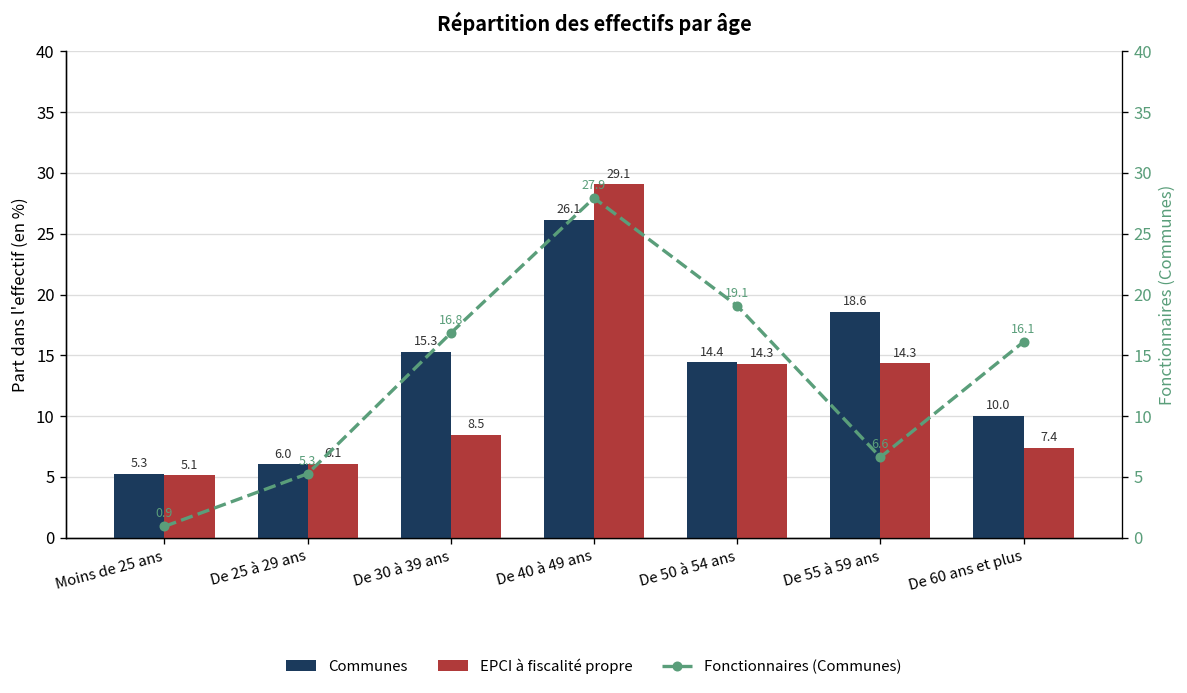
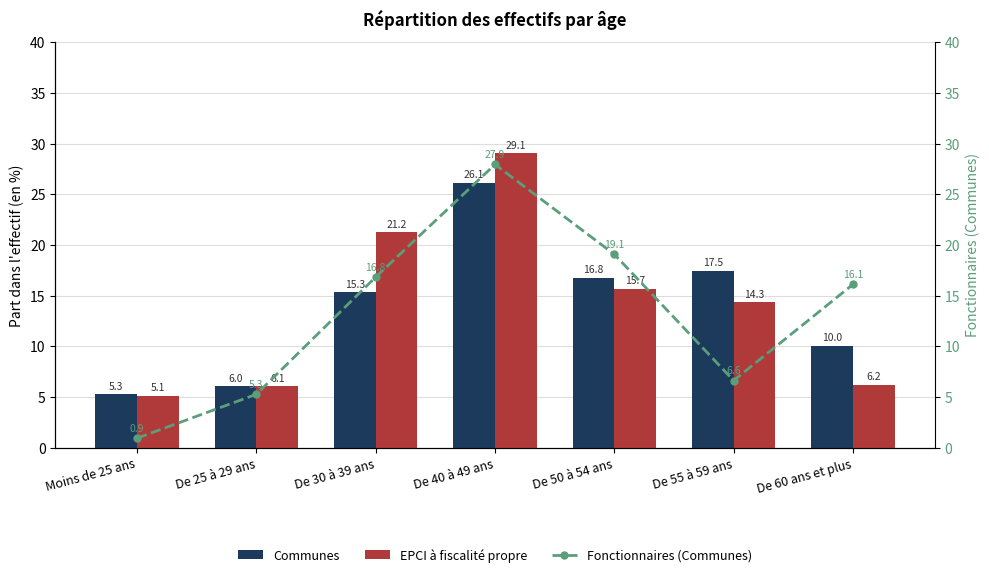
  {
    "Communes": {
      "Moins de 25 ans": 5.3,
      "De 25 à 29 ans": 6.0,
      "De 30 à 39 ans": 15.3,
      "De 40 à 49 ans": 26.1,
-     "De 50 à 54 ans": 14.4,
-     "De 55 à 59 ans": 18.6,
+     "De 50 à 54 ans": 16.8,
+     "De 55 à 59 ans": 17.5,
      "De 60 ans et plus": 10.0
    },
    "EPCI à fiscalité propre": {
      "Moins de 25 ans": 5.1,
      "De 25 à 29 ans": 6.1,
-     "De 30 à 39 ans": 8.5,
+     "De 30 à 39 ans": 21.2,
      "De 40 à 49 ans": 29.1,
-     "De 50 à 54 ans": 14.3,
+     "De 50 à 54 ans": 15.7,
      "De 55 à 59 ans": 14.3,
-     "De 60 ans et plus": 7.4
+     "De 60 ans et plus": 6.2
    },
    "Fonctionnaires (Communes)": {
      "Moins de 25 ans": 0.9,
      "De 25 à 29 ans": 5.3,
      "De 30 à 39 ans": 16.8,
      "De 40 à 49 ans": 27.9,
      "De 50 à 54 ans": 19.1,
      "De 55 à 59 ans": 6.6,
      "De 60 ans et plus": 16.1
    }
  }
